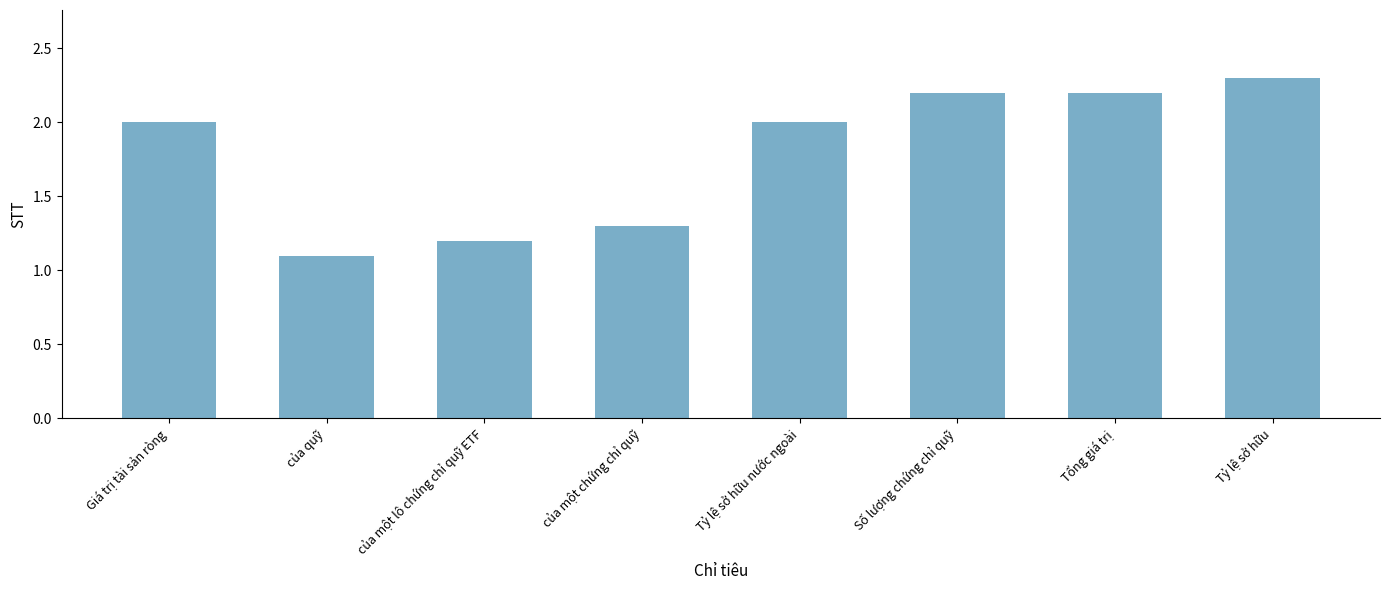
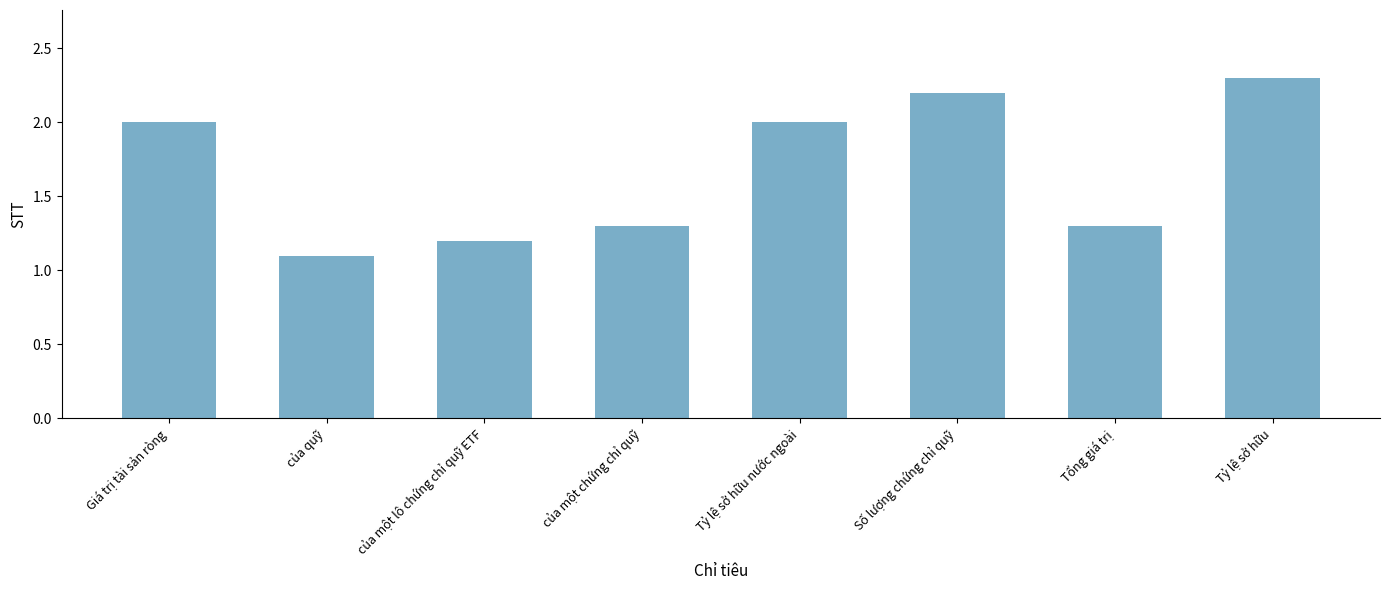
  {
    "Giá trị tài sản ròng": 2.0,
    "của quỹ": 1.1,
    "của một lô chứng chỉ quỹ ETF": 1.2,
    "của một chứng chỉ quỹ": 1.3,
    "Tỷ lệ sở hữu nước ngoài": 2.0,
    "Số lượng chứng chỉ quỹ": 2.2,
-   "Tổng giá trị": 2.2,
+   "Tổng giá trị": 1.3,
    "Tỷ lệ sở hữu": 2.3
  }
